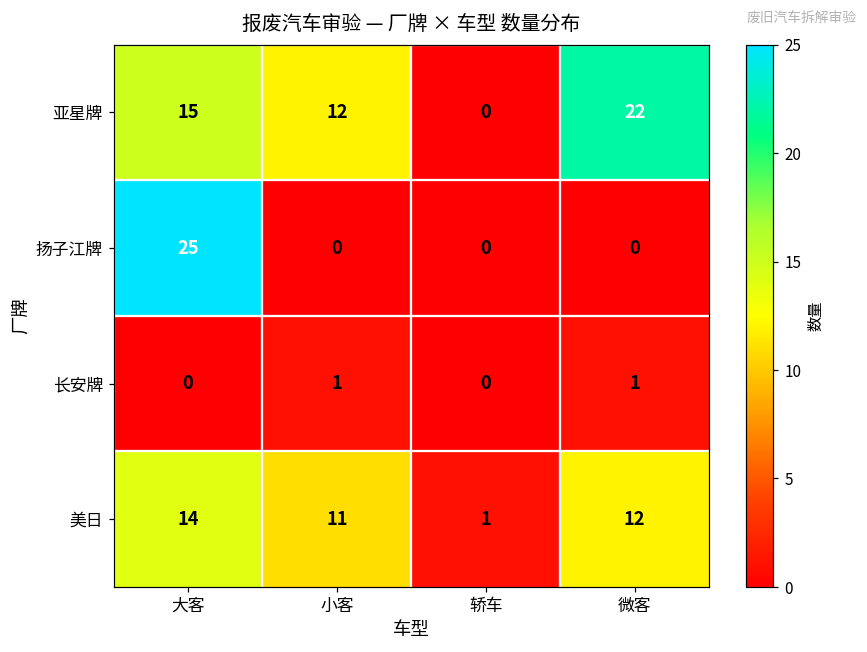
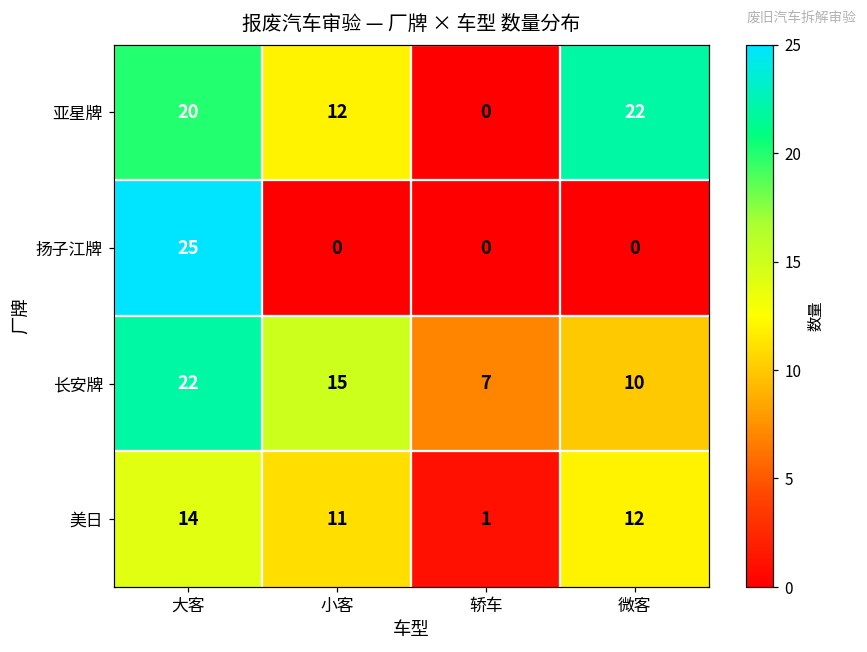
  {
    "亚星牌": {
-     "大客": 15,
+     "大客": 20,
      "小客": 12,
      "轿车": 0,
      "微客": 22
    },
    "扬子江牌": {
      "大客": 25,
      "小客": 0,
      "轿车": 0,
      "微客": 0
    },
    "长安牌": {
-     "大客": 0,
-     "小客": 1,
-     "轿车": 0,
-     "微客": 1
+     "大客": 22,
+     "小客": 15,
+     "轿车": 7,
+     "微客": 10
    },
    "美日": {
      "大客": 14,
      "小客": 11,
      "轿车": 1,
      "微客": 12
    }
  }
